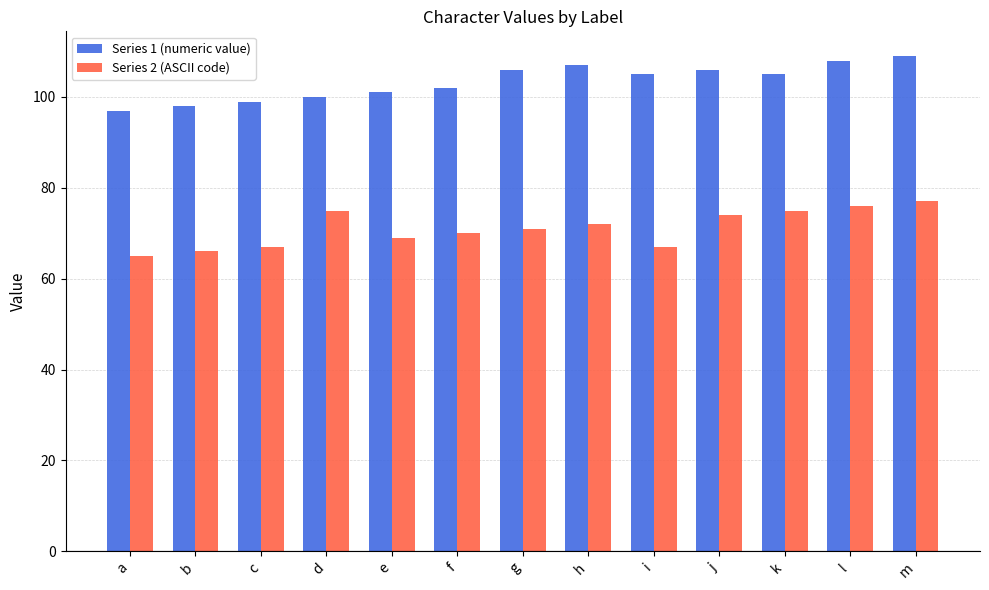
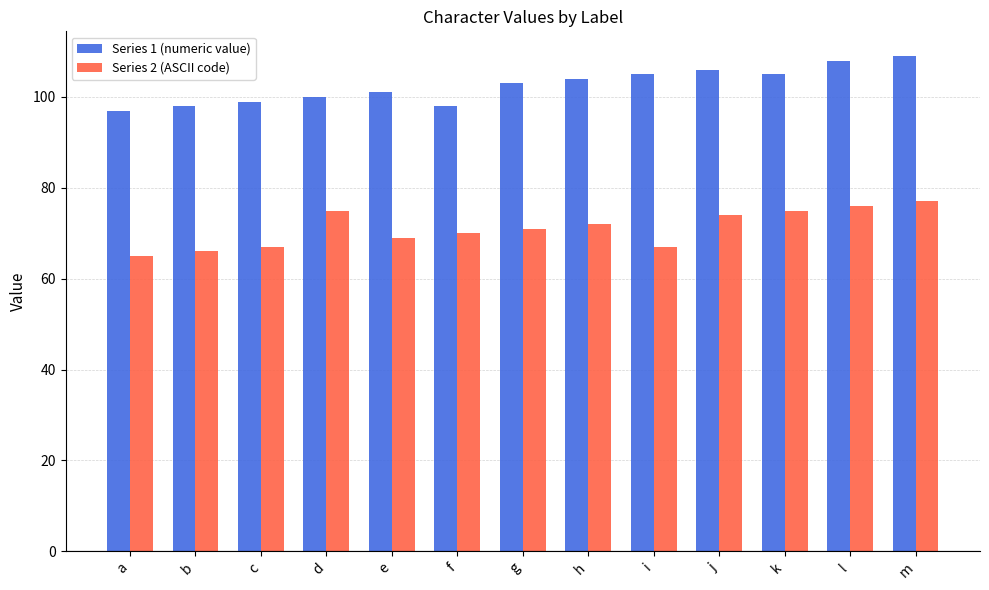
  {
    "Series 1 (numeric value)": {
      "a": 97,
      "b": 98,
      "c": 99,
      "d": 100,
      "e": 101,
-     "f": 102,
-     "g": 106,
-     "h": 107,
+     "f": 98,
+     "g": 103,
+     "h": 104,
      "i": 105,
      "j": 106,
      "k": 105,
      "l": 108,
      "m": 109
    },
    "Series 2 (ASCII code)": {
      "a": 65,
      "b": 66,
      "c": 67,
      "d": 75,
      "e": 69,
      "f": 70,
      "g": 71,
      "h": 72,
      "i": 67,
      "j": 74,
      "k": 75,
      "l": 76,
      "m": 77
    }
  }
